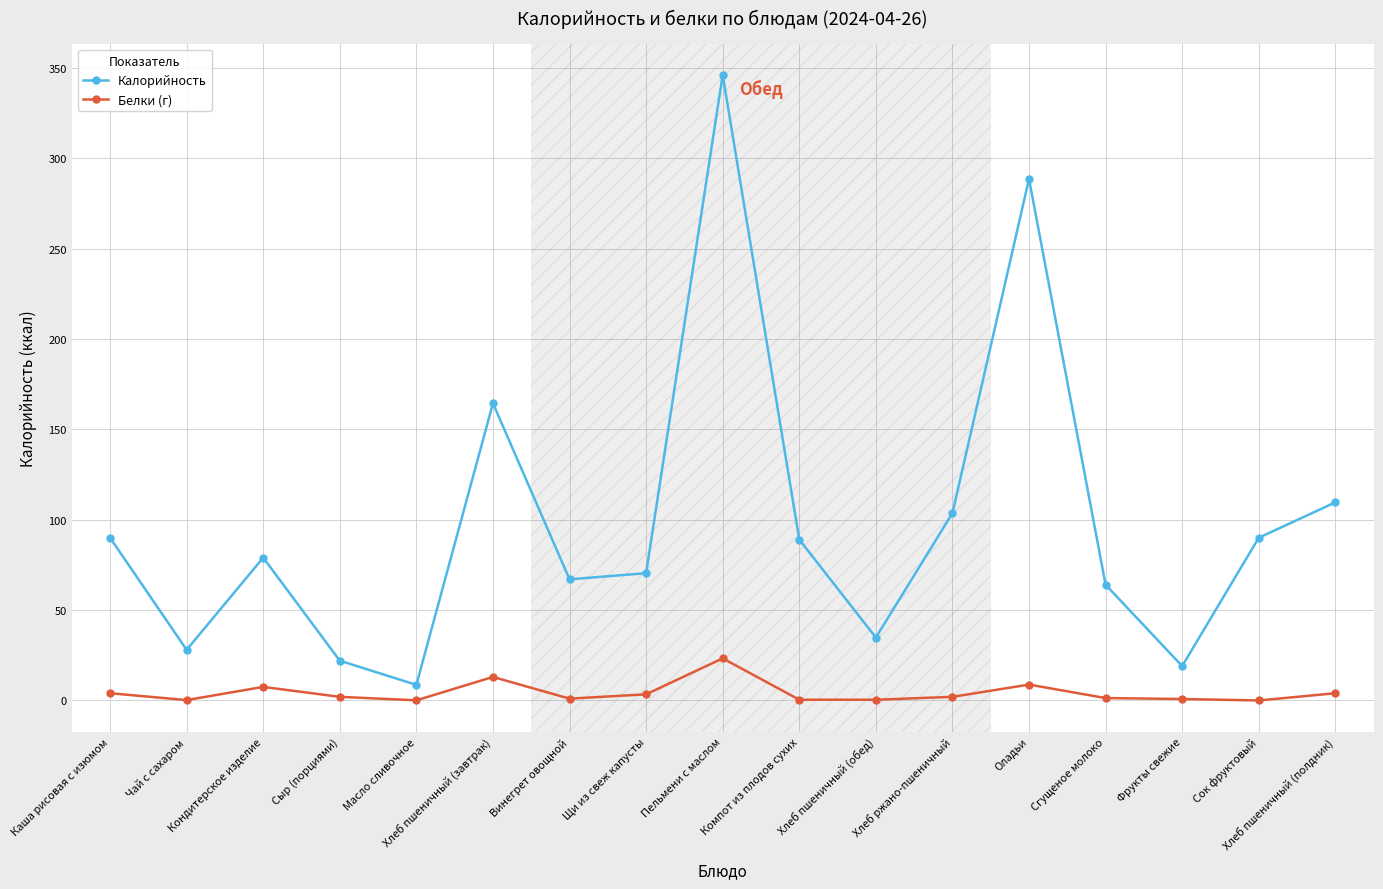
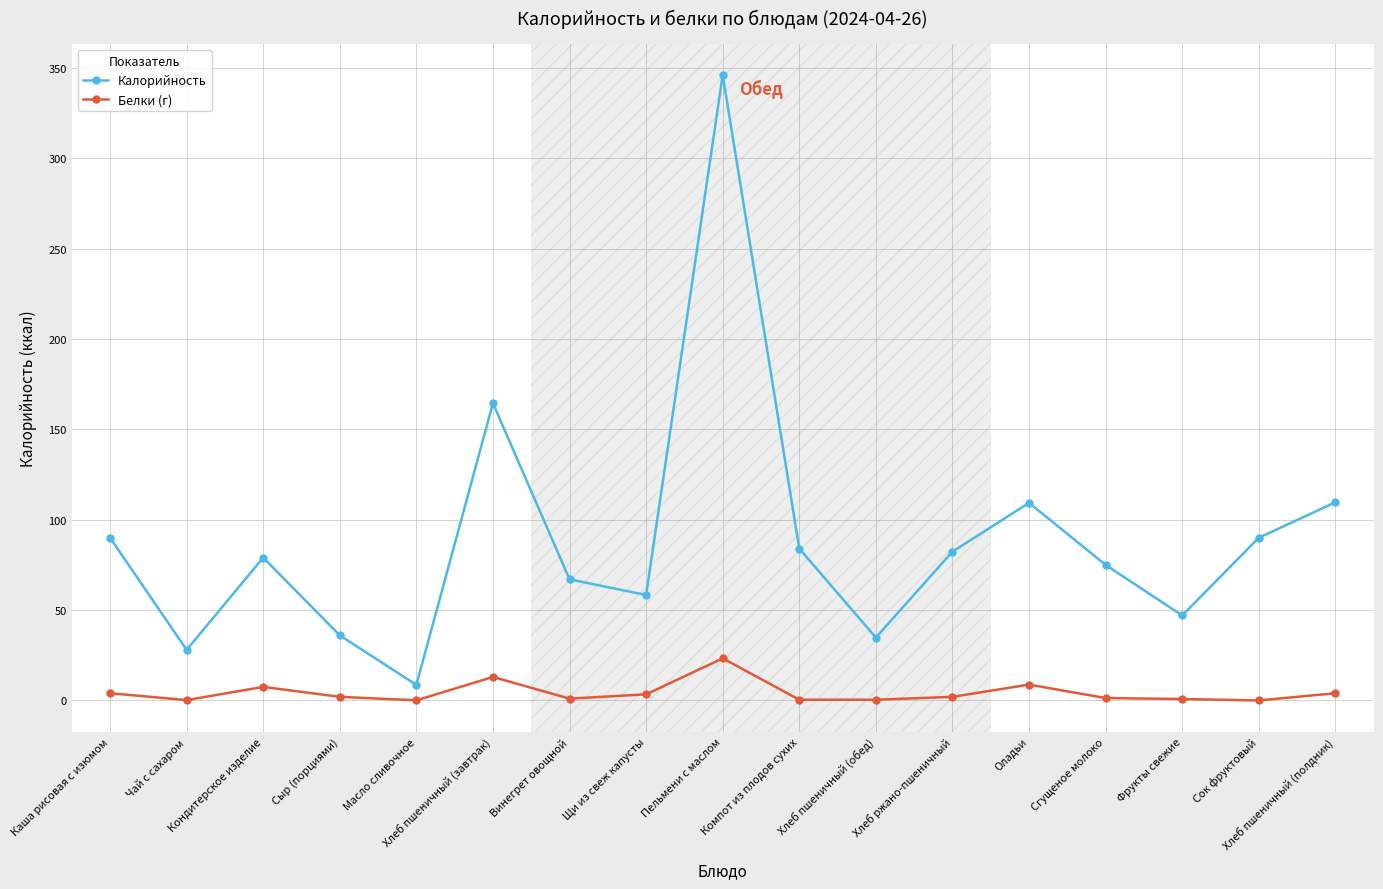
  {
    "Калорийность": {
      "Каша рисовая с изюмом": 90,
      "Чай с сахаром": 28,
      "Кондитерское изделие": 79,
-     "Сыр (порциями)": 22,
+     "Сыр (порциями)": 36,
      "Масло сливочное": 9,
      "Хлеб пшеничный (завтрак)": 164,
      "Винегрет овощной": 67,
-     "Щи из свеж капусты": 70,
+     "Щи из свеж капусты": 58,
      "Пельмени с маслом": 346,
-     "Компот из плодов сухих": 89,
+     "Компот из плодов сухих": 84,
      "Хлеб пшеничный (обед)": 35,
-     "Хлеб ржано-пшеничный": 104,
-     "Оладьи": 289,
-     "Сгущеное молоко": 64,
-     "Фрукты свежие": 19,
+     "Хлеб ржано-пшеничный": 82,
+     "Оладьи": 109,
+     "Сгущеное молоко": 75,
+     "Фрукты свежие": 47,
      "Сок фруктовый": 90,
      "Хлеб пшеничный (полдник)": 110
    },
    "Белки (г)": {
      "Каша рисовая с изюмом": 4,
      "Чай с сахаром": 0,
      "Кондитерское изделие": 8,
      "Сыр (порциями)": 2,
      "Масло сливочное": 0,
      "Хлеб пшеничный (завтрак)": 13,
      "Винегрет овощной": 1,
      "Щи из свеж капусты": 3,
      "Пельмени с маслом": 23,
      "Компот из плодов сухих": 0,
      "Хлеб пшеничный (обед)": 0,
      "Хлеб ржано-пшеничный": 2,
      "Оладьи": 9,
      "Сгущеное молоко": 1,
      "Фрукты свежие": 1,
      "Сок фруктовый": 0,
      "Хлеб пшеничный (полдник)": 4
    }
  }
